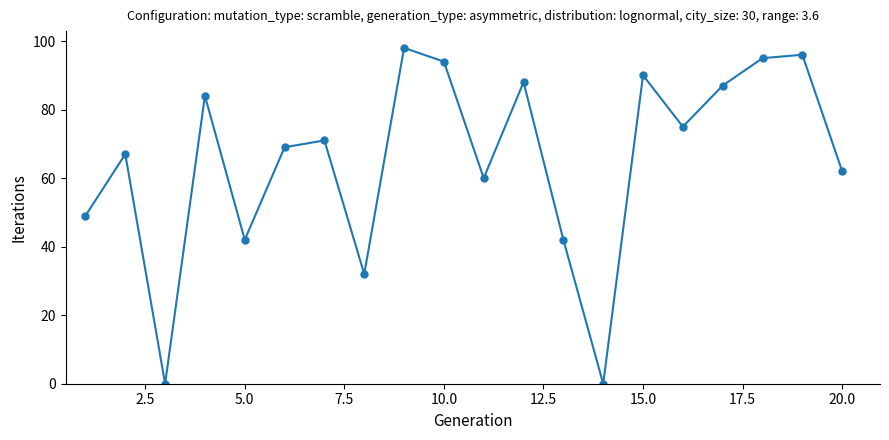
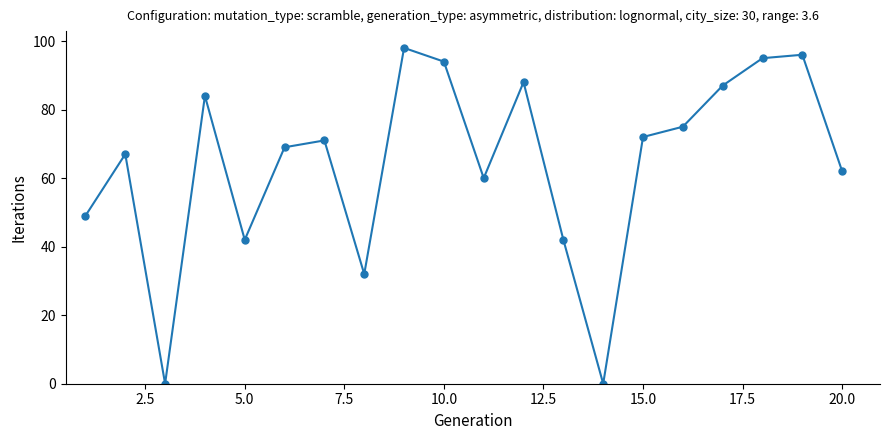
  {
    "5.0": 42,
    "10.0": 94,
-   "15.0": 90,
+   "15.0": 72,
    "20.0": 62
  }
